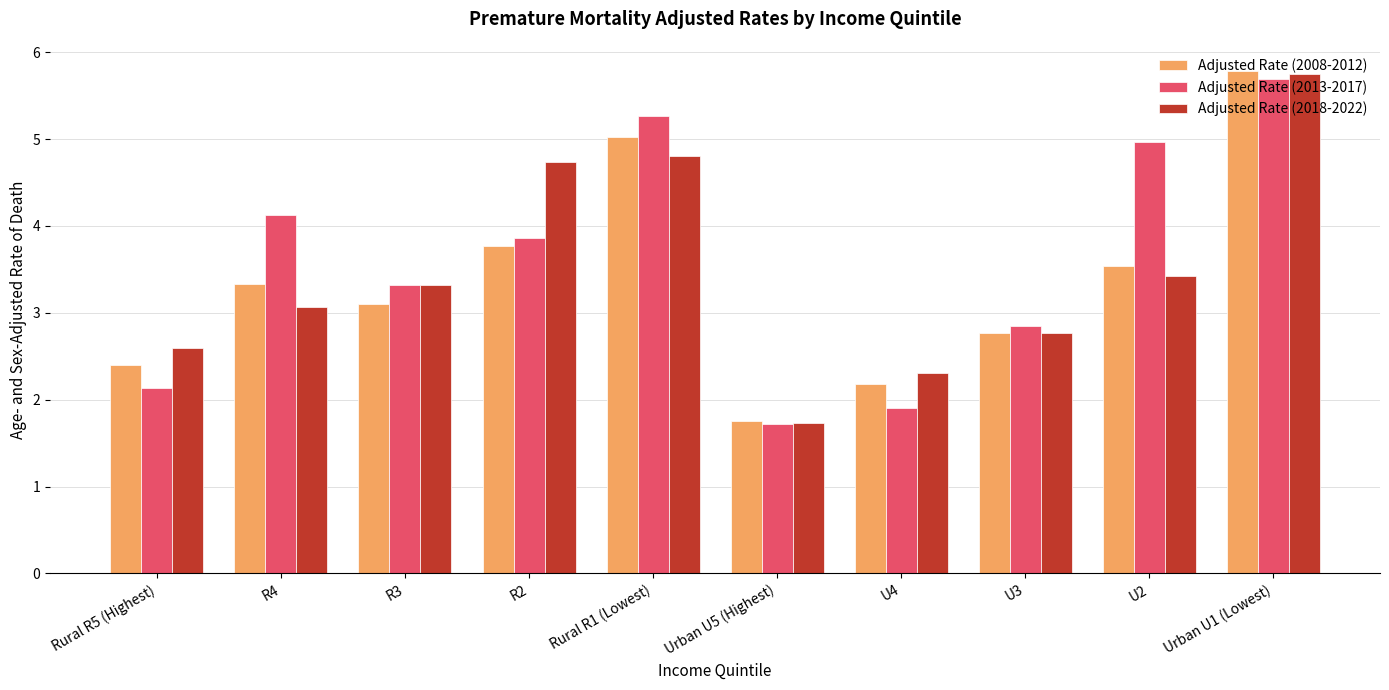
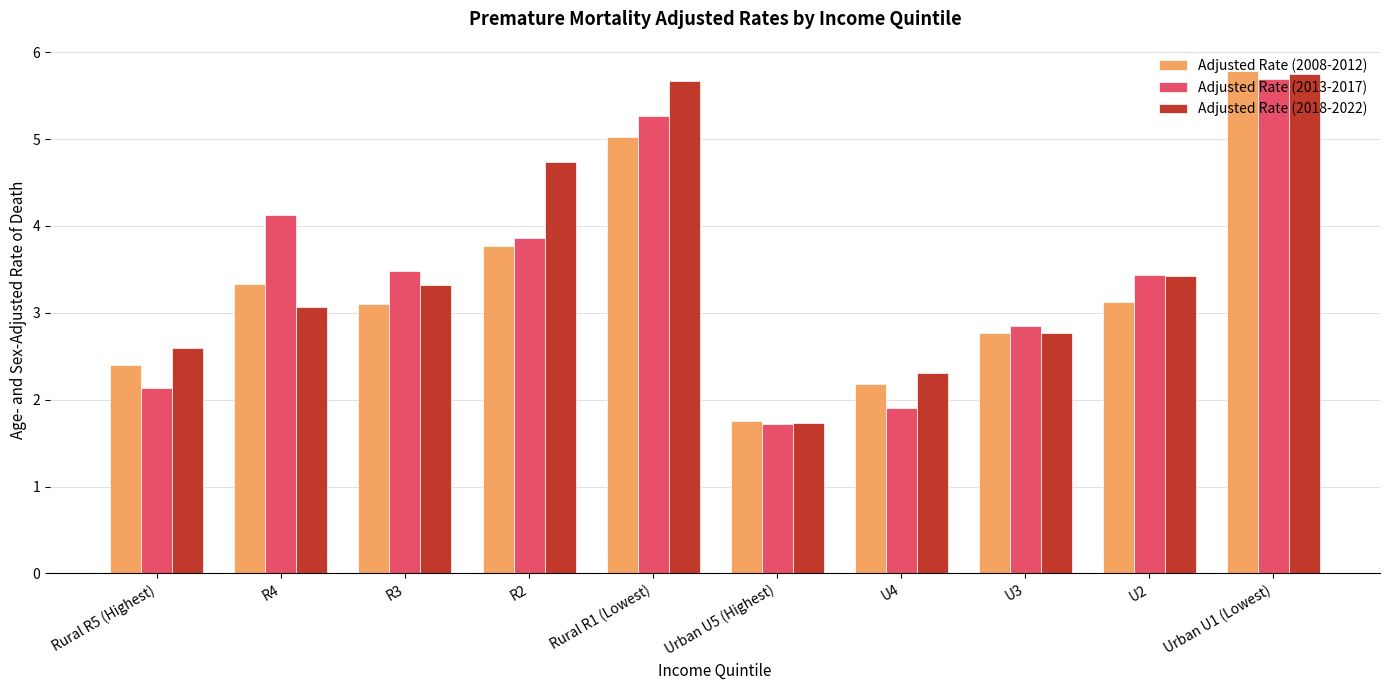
  {
    "Adjusted Rate (2008-2012)": {
      "Rural R5 (Highest)": 2.4,
      "R4": 3.3,
      "R3": 3.1,
      "R2": 3.8,
      "Rural R1 (Lowest)": 5.0,
      "Urban U5 (Highest)": 1.8,
      "U4": 2.2,
      "U3": 2.8,
-     "U2": 3.5,
+     "U2": 3.1,
      "Urban U1 (Lowest)": 5.8
    },
    "Adjusted Rate (2013-2017)": {
      "Rural R5 (Highest)": 2.1,
      "R4": 4.1,
-     "R3": 3.3,
+     "R3": 3.5,
      "R2": 3.9,
      "Rural R1 (Lowest)": 5.3,
      "Urban U5 (Highest)": 1.7,
      "U4": 1.9,
      "U3": 2.8,
-     "U2": 5.0,
+     "U2": 3.4,
      "Urban U1 (Lowest)": 5.7
    },
    "Adjusted Rate (2018-2022)": {
      "Rural R5 (Highest)": 2.6,
      "R4": 3.1,
      "R3": 3.3,
      "R2": 4.7,
-     "Rural R1 (Lowest)": 4.8,
+     "Rural R1 (Lowest)": 5.7,
      "Urban U5 (Highest)": 1.7,
      "U4": 2.3,
      "U3": 2.8,
      "U2": 3.4,
      "Urban U1 (Lowest)": 5.7
    }
  }
